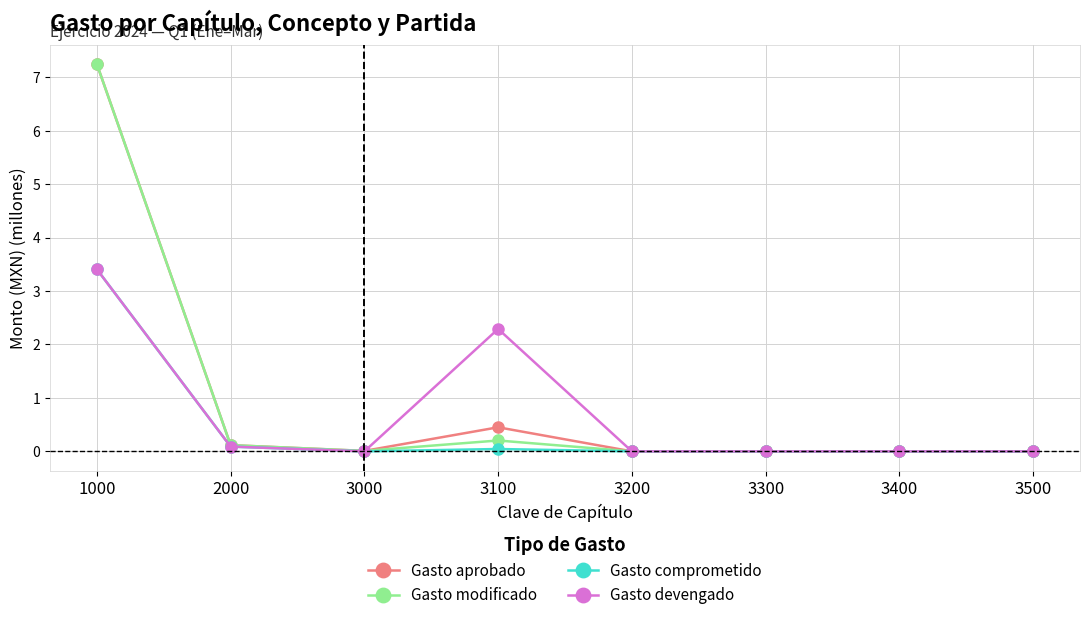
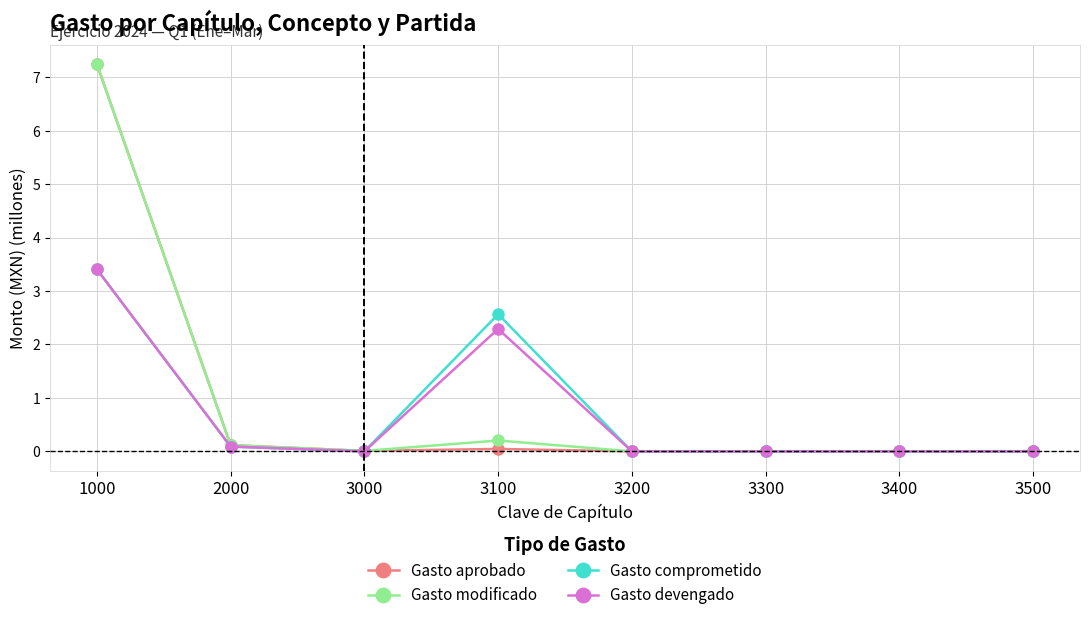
  {
    "Gasto aprobado": {
-     "3100": 0.5
+     "3100": 0.0
    },
    "Gasto modificado": {
      "3100": 0.2
    },
    "Gasto comprometido": {
-     "3100": 0.0
+     "3100": 2.6
    },
    "Gasto devengado": {
      "3100": 2.3
    }
  }
